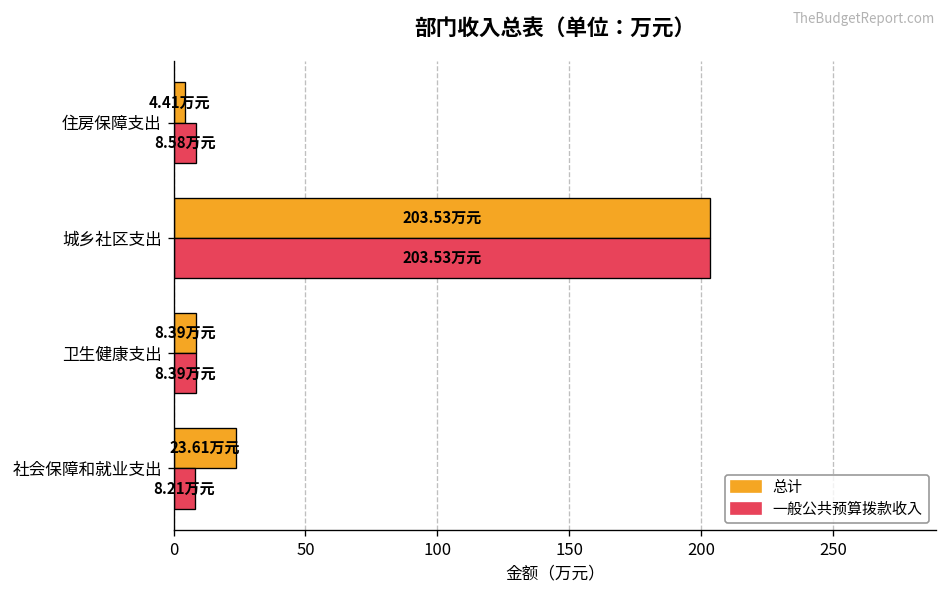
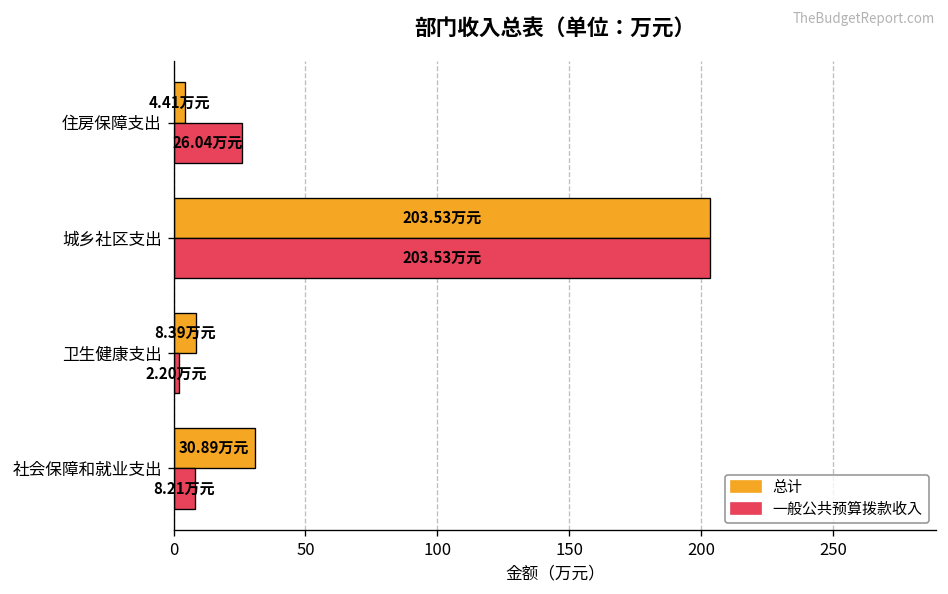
  {
    "总计": {
      "住房保障支出": 4.41,
      "城乡社区支出": 203.53,
      "卫生健康支出": 8.39,
-     "社会保障和就业支出": 23.61
+     "社会保障和就业支出": 30.89
    },
    "一般公共预算拨款收入": {
-     "住房保障支出": 8.58,
+     "住房保障支出": 26.04,
      "城乡社区支出": 203.53,
-     "卫生健康支出": 8.39,
+     "卫生健康支出": 2.20,
      "社会保障和就业支出": 8.21
    }
  }
